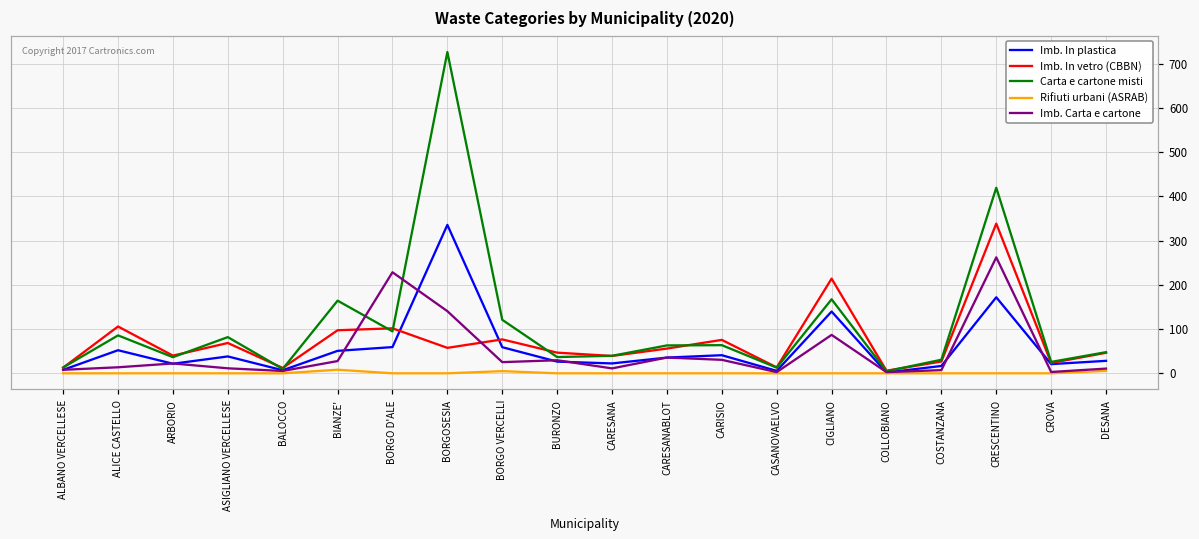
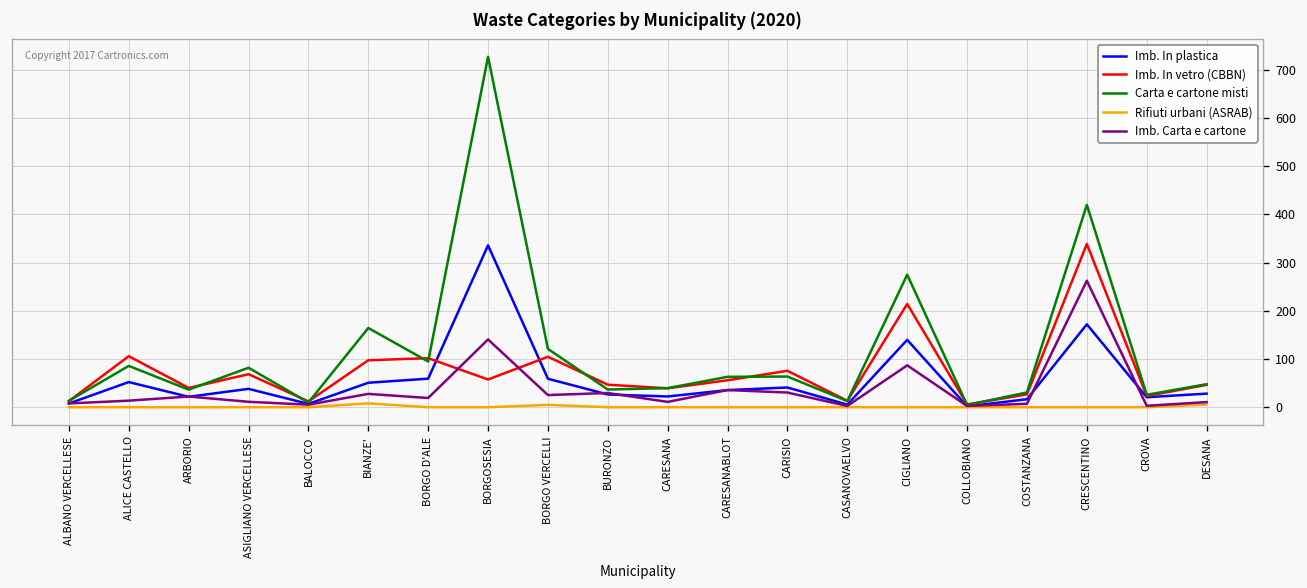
  {
    "Imb. In plastica": {
      "ALICE CASTELLO": 50,
      "ASIGLIANO VERCELLESE": 40,
      "BIANZE'": 50,
      "BORGO D'ALE": 60,
      "BORGOSESIA": 340,
      "BORGO VERCELLI": 60,
      "CARESANA": 20,
      "CARISIO": 40,
      "CIGLIANO": 140,
      "COSTANZANA": 20,
      "CRESCENTINO": 170,
      "DESANA": 30
    },
    "Imb. In vetro (CBBN)": {
      "ALICE CASTELLO": 110,
      "ASIGLIANO VERCELLESE": 70,
      "BIANZE'": 100,
      "BORGO D'ALE": 100,
      "BORGOSESIA": 60,
-     "BORGO VERCELLI": 80,
+     "BORGO VERCELLI": 100,
      "BURONZO": 50,
      "CARESANABLOT": 60,
      "CARISIO": 80,
      "CIGLIANO": 210,
      "CRESCENTINO": 340
    },
    "Carta e cartone misti": {
      "ALICE CASTELLO": 90,
      "ASIGLIANO VERCELLESE": 80,
      "BIANZE'": 160,
      "BORGO D'ALE": 90,
      "BORGOSESIA": 730,
      "BORGO VERCELLI": 120,
      "BURONZO": 40,
      "CARESANABLOT": 60,
      "CARISIO": 60,
-     "CIGLIANO": 170,
+     "CIGLIANO": 270,
      "CRESCENTINO": 420
    },
    "Rifiuti urbani (ASRAB)": {
      "ALBANO VERCELLESE": 0,
      "ALICE CASTELLO": 0,
      "ARBORIO": 0,
      "ASIGLIANO VERCELLESE": 0,
      "BIANZE'": 10,
      "BORGO D'ALE": 0,
      "BORGOSESIA": 0,
      "BORGO VERCELLI": 0,
      "BURONZO": 0,
      "CARESANA": 0,
      "CARESANABLOT": 0,
      "CARISIO": 0,
      "CIGLIANO": 0,
      "COSTANZANA": 0,
      "CRESCENTINO": 0
    },
    "Imb. Carta e cartone": {
      "ALICE CASTELLO": 10,
      "ASIGLIANO VERCELLESE": 10,
      "BIANZE'": 30,
-     "BORGO D'ALE": 230,
+     "BORGO D'ALE": 20,
      "BORGOSESIA": 140,
      "BORGO VERCELLI": 30,
      "CARESANA": 10,
      "CARISIO": 30,
      "CIGLIANO": 90,
      "COSTANZANA": 10,
      "CRESCENTINO": 260
    }
  }
